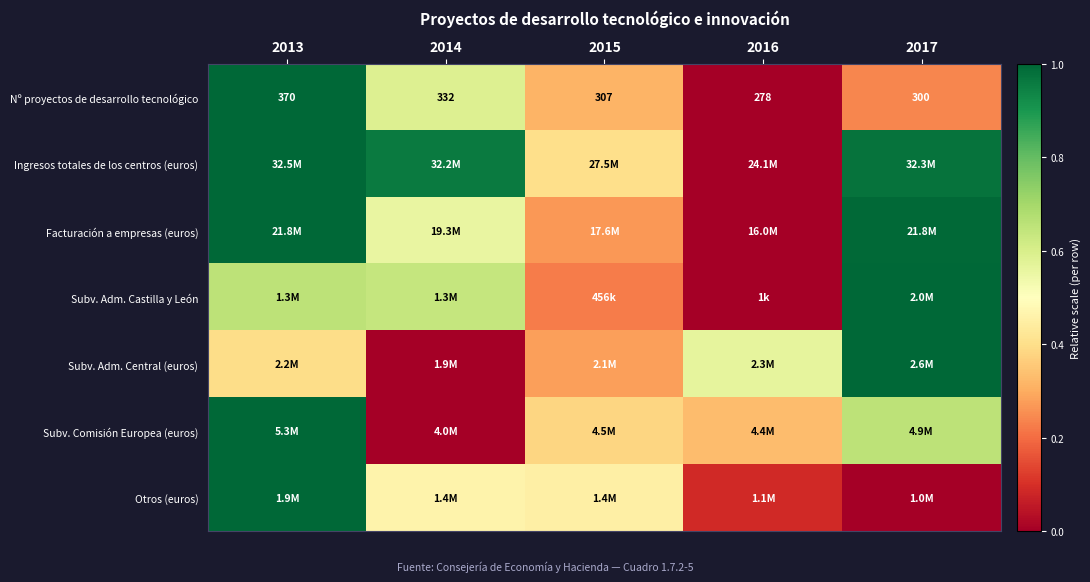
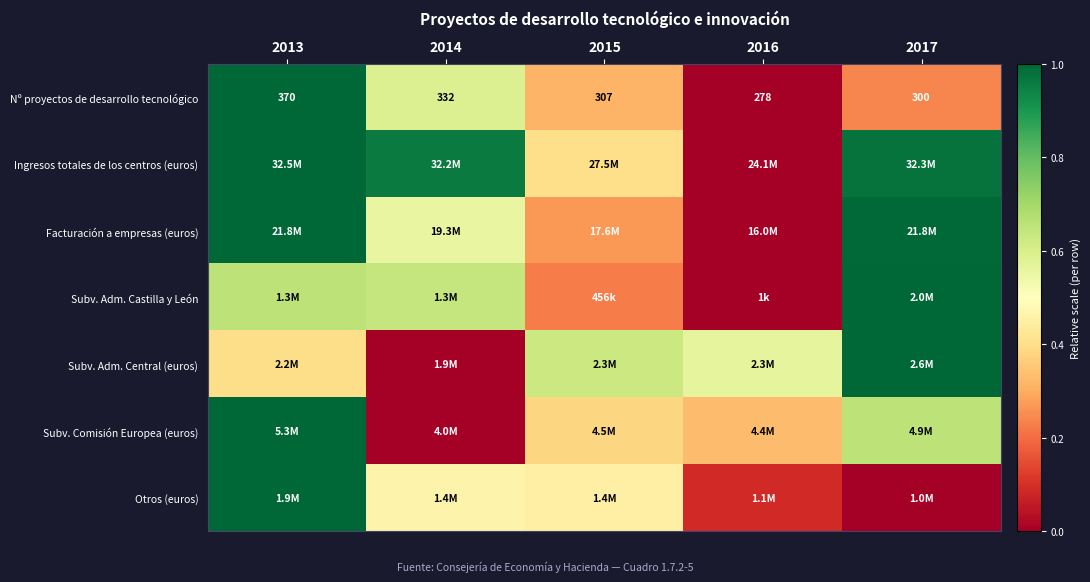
  {
    "Nº proyectos de desarrollo tecnológico": {
      "2013": "370",
      "2014": "332",
      "2015": "307",
      "2016": "278",
      "2017": "300"
    },
    "Ingresos totales de los centros (euros)": {
      "2013": "32.5M",
      "2014": "32.2M",
      "2015": "27.5M",
      "2016": "24.1M",
      "2017": "32.3M"
    },
    "Facturación a empresas (euros)": {
      "2013": "21.8M",
      "2014": "19.3M",
      "2015": "17.6M",
      "2016": "16.0M",
      "2017": "21.8M"
    },
    "Subv. Adm. Castilla y León": {
      "2013": "1.3M",
      "2014": "1.3M",
      "2015": "456k",
      "2016": "1k",
      "2017": "2.0M"
    },
    "Subv. Adm. Central (euros)": {
      "2013": "2.2M",
      "2014": "1.9M",
-     "2015": "2.1M",
+     "2015": "2.3M",
      "2016": "2.3M",
      "2017": "2.6M"
    },
    "Subv. Comisión Europea (euros)": {
      "2013": "5.3M",
      "2014": "4.0M",
      "2015": "4.5M",
      "2016": "4.4M",
      "2017": "4.9M"
    },
    "Otros (euros)": {
      "2013": "1.9M",
      "2014": "1.4M",
      "2015": "1.4M",
      "2016": "1.1M",
      "2017": "1.0M"
    }
  }
